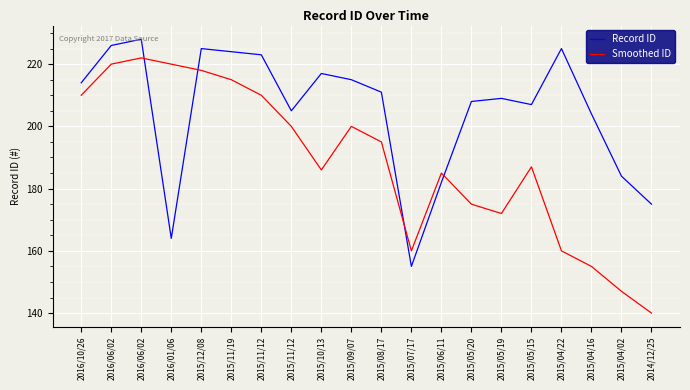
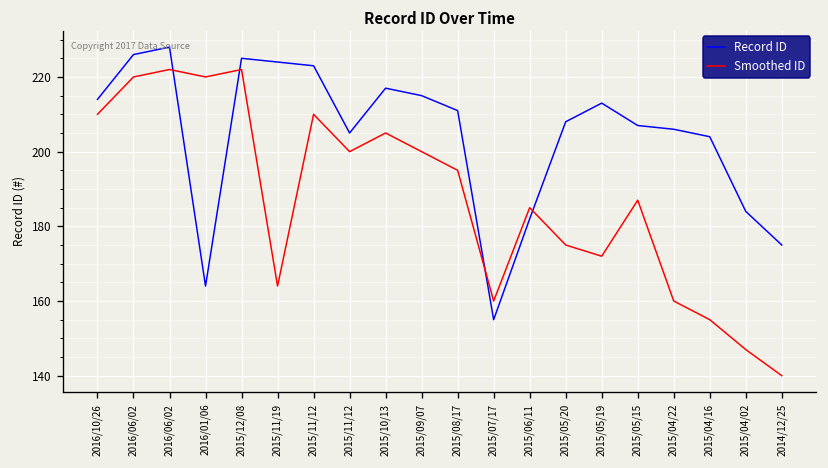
  {
    "Record ID": {
      "2016/10/26": 214,
      "2016/01/06": 164,
      "2015/12/08": 225,
      "2015/11/19": 224,
      "2015/10/13": 217,
      "2015/09/07": 215,
      "2015/08/17": 211,
      "2015/07/17": 155,
      "2015/06/11": 182,
      "2015/05/20": 208,
-     "2015/05/19": 209,
+     "2015/05/19": 213,
      "2015/05/15": 207,
-     "2015/04/22": 225,
+     "2015/04/22": 206,
      "2015/04/16": 204,
      "2015/04/02": 184,
      "2014/12/25": 175
    },
    "Smoothed ID": {
      "2016/10/26": 210,
      "2016/01/06": 220,
-     "2015/12/08": 218,
-     "2015/11/19": 215,
-     "2015/10/13": 186,
+     "2015/12/08": 222,
+     "2015/11/19": 164,
+     "2015/10/13": 205,
      "2015/09/07": 200,
      "2015/08/17": 195,
      "2015/07/17": 160,
      "2015/06/11": 185,
      "2015/05/20": 175,
      "2015/05/19": 172,
      "2015/05/15": 187,
      "2015/04/22": 160,
      "2015/04/16": 155,
      "2015/04/02": 147,
      "2014/12/25": 140
    }
  }
